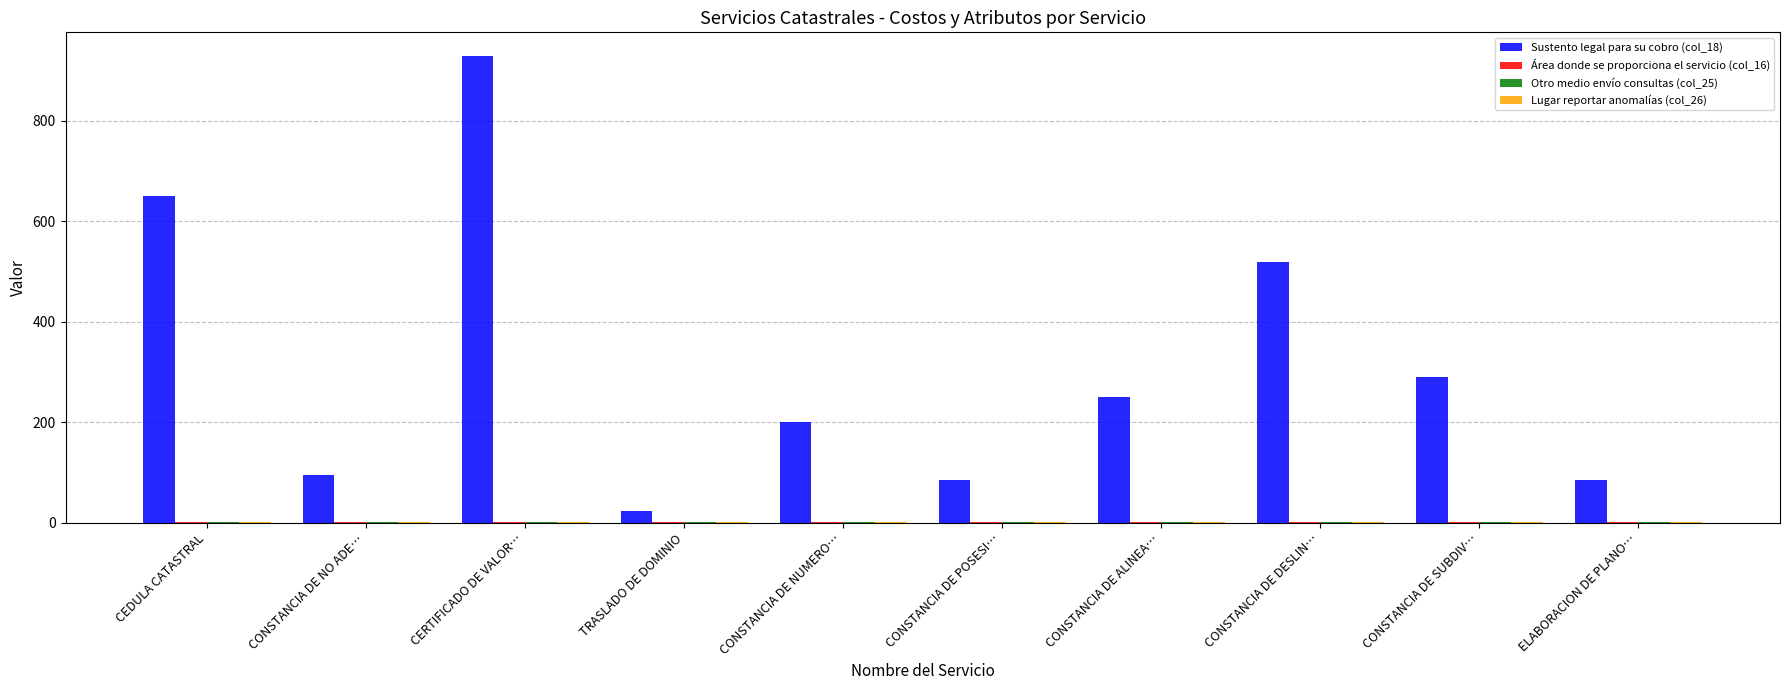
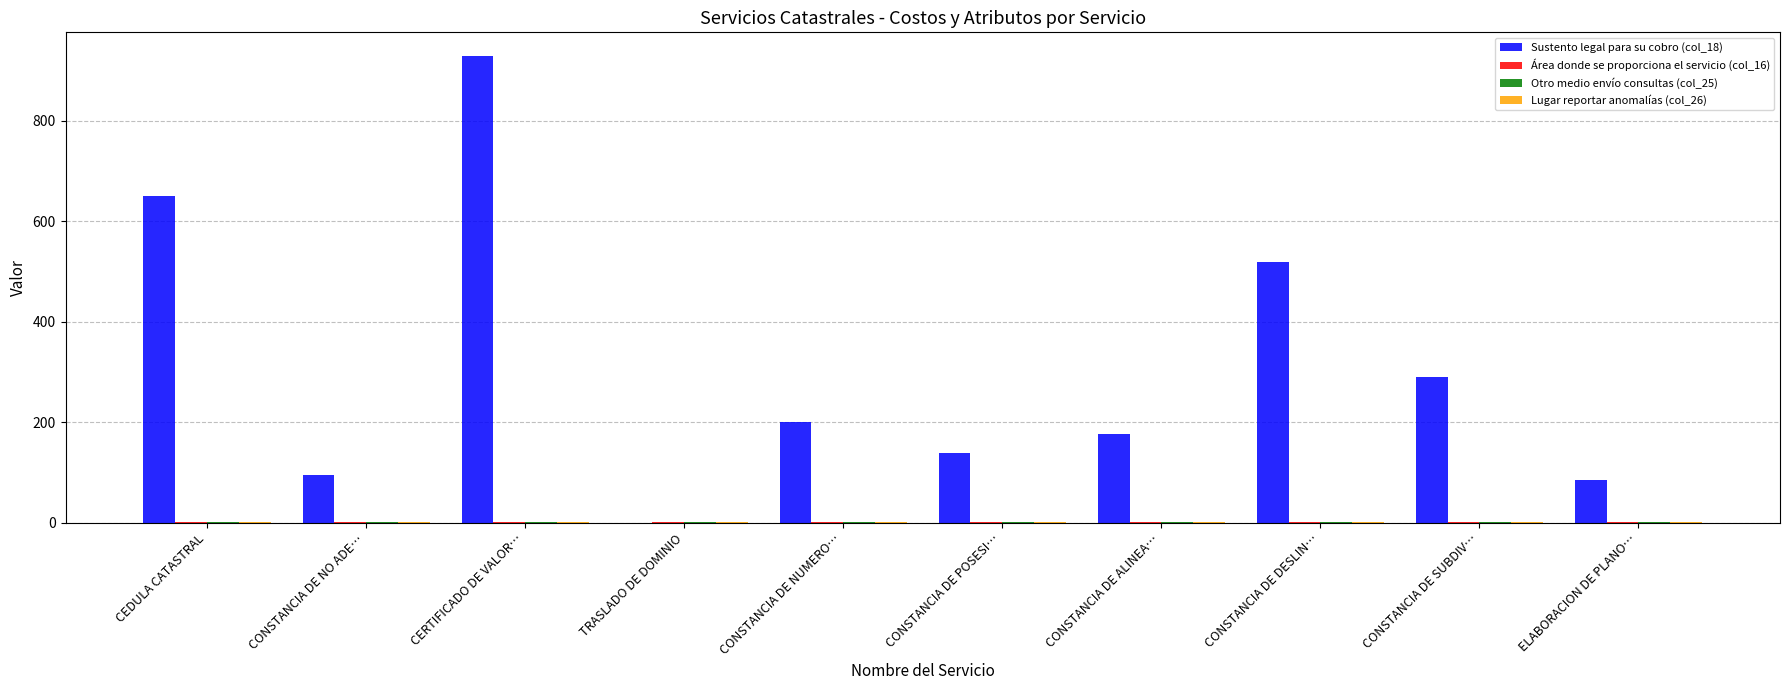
  {
    "Sustento legal para su cobro (col_18)": {
      "CEDULA CATASTRAL": 650,
      "CONSTANCIA DE NO ADE…": 100,
      "CERTIFICADO DE VALOR…": 930,
-     "TRASLADO DE DOMINIO": 20,
+     "TRASLADO DE DOMINIO": 0,
      "CONSTANCIA DE NUMERO…": 200,
-     "CONSTANCIA DE POSESI…": 90,
-     "CONSTANCIA DE ALINEA…": 250,
+     "CONSTANCIA DE POSESI…": 140,
+     "CONSTANCIA DE ALINEA…": 180,
      "CONSTANCIA DE DESLIN…": 520,
      "CONSTANCIA DE SUBDIV…": 290,
      "ELABORACION DE PLANO…": 90
    }
  }
